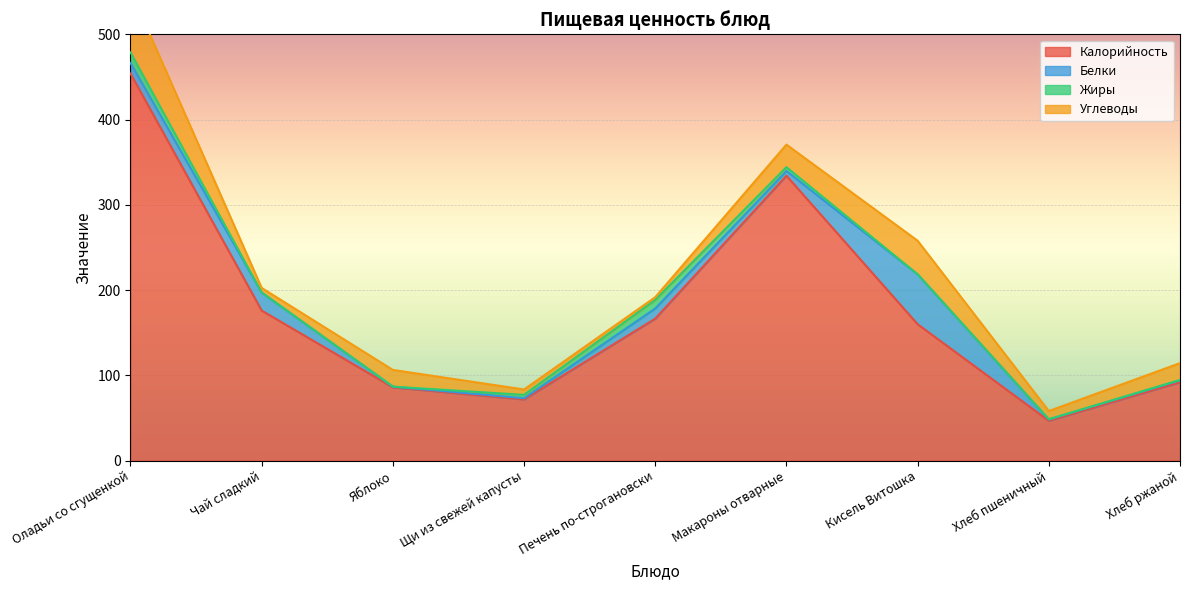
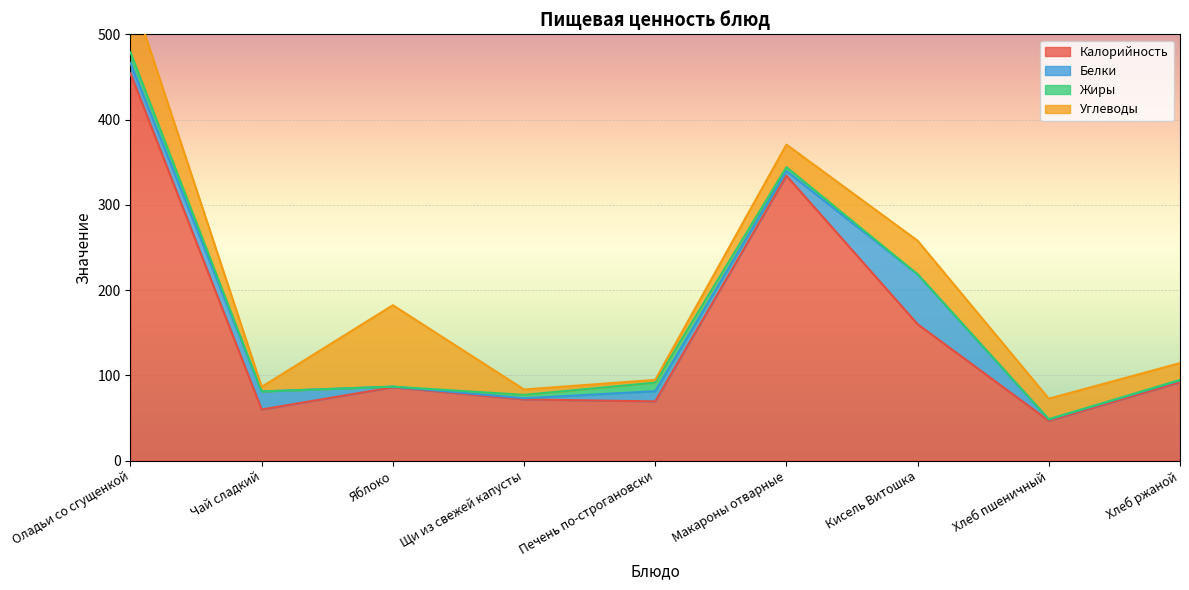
  {
    "Калорийность": {
      "Оладьи со сгущенкой": 450,
-     "Чай сладкий": 180,
-     "Печень по-строгановски": 170,
+     "Чай сладкий": 60,
+     "Печень по-строгановски": 70,
      "Макароны отварные": 330,
      "Кисель Витошка": 160
    },
    "Белки": {
      "Оладьи со сгущенкой": 10,
      "Печень по-строгановски": 10,
      "Макароны отварные": 10
    },
    "Жиры": {
      "Оладьи со сгущенкой": 10,
      "Щи из свежей капусты": 0,
      "Печень по-строгановски": 10,
      "Макароны отварные": 0
    },
    "Углеводы": {
      "Чай сладкий": 10,
-     "Яблоко": 20,
+     "Яблоко": 100,
      "Щи из свежей капусты": 10,
      "Печень по-строгановски": 0,
      "Макароны отварные": 30,
      "Кисель Витошка": 40,
-     "Хлеб пшеничный": 10,
+     "Хлеб пшеничный": 20,
      "Хлеб ржаной": 20
    }
  }
